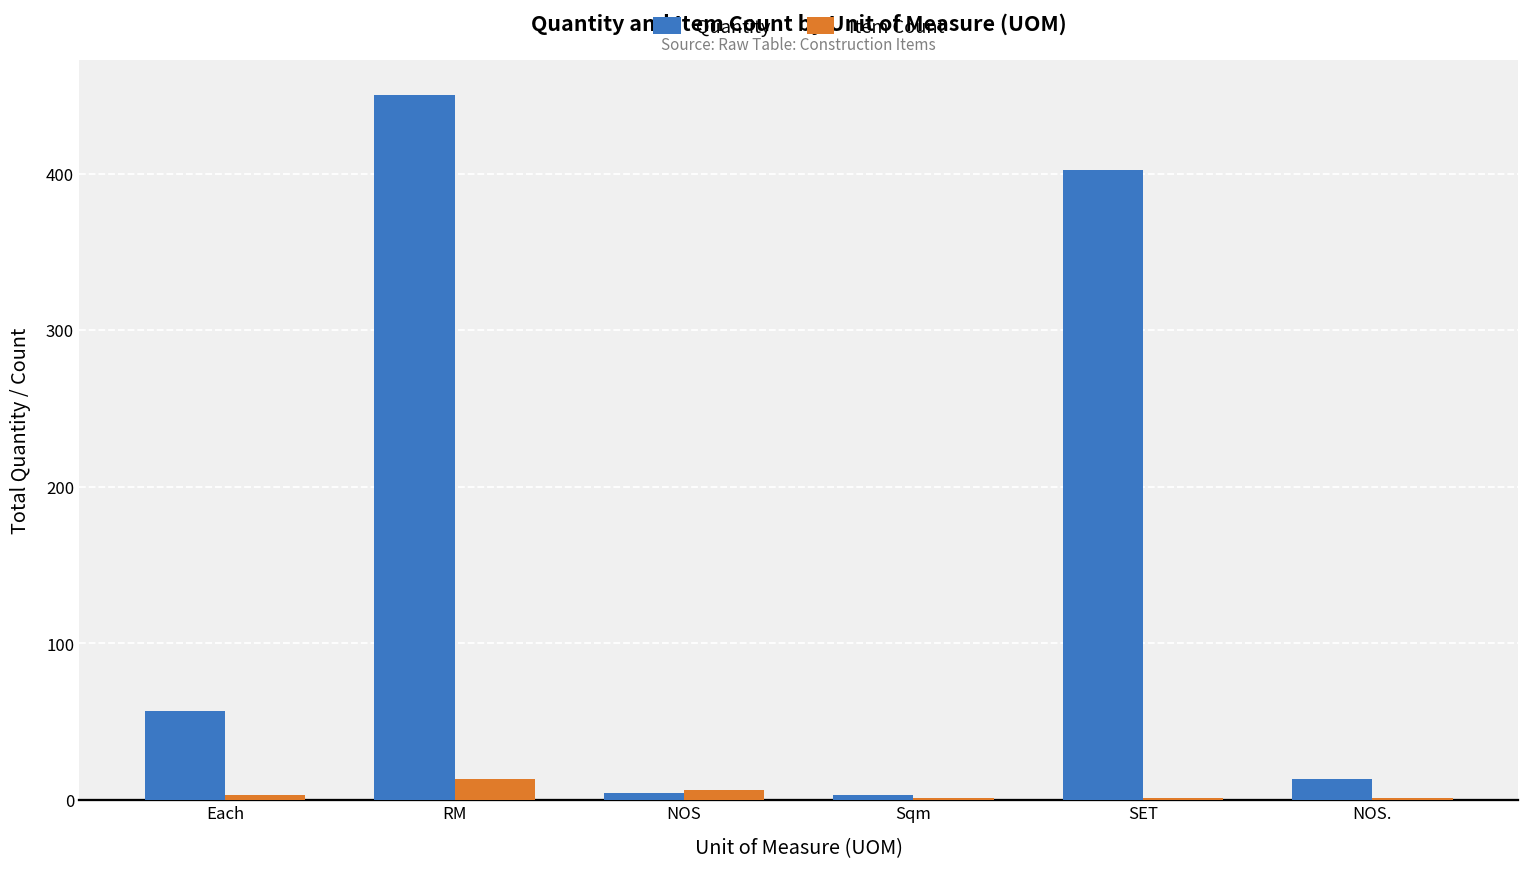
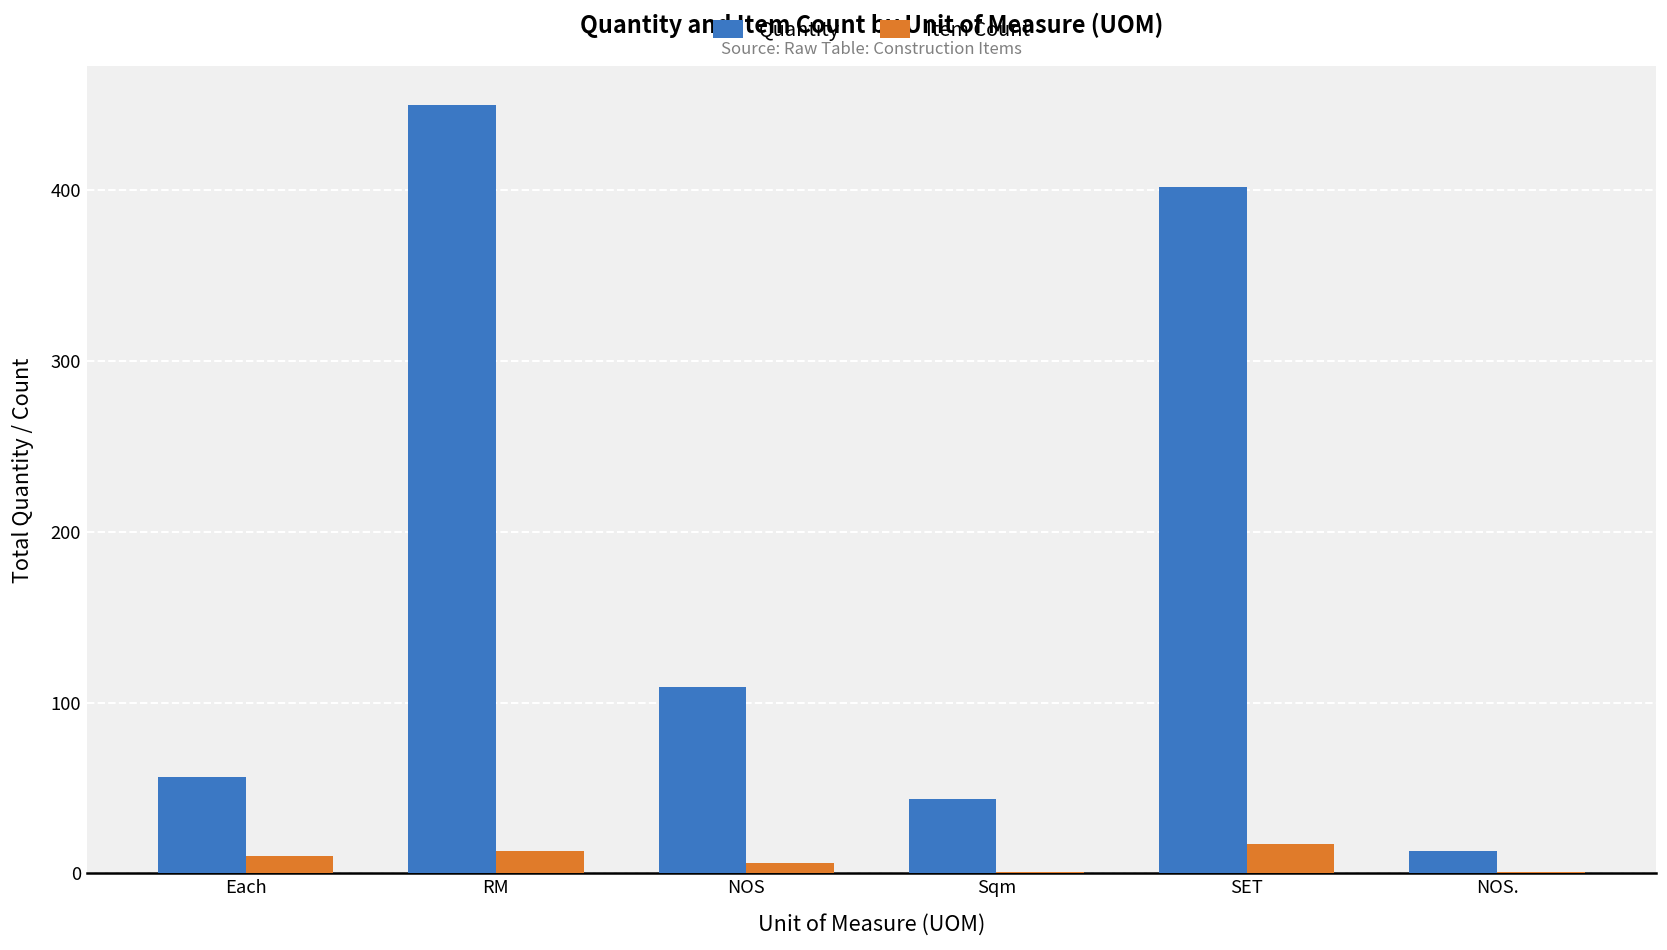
  {
    "Quantity": {
      "Each": 56,
      "RM": 450,
-     "NOS": 4,
-     "Sqm": 3,
+     "NOS": 109,
+     "Sqm": 44,
      "SET": 402,
      "NOS.": 13
    },
    "Item Count": {
-     "Each": 3,
+     "Each": 10,
      "RM": 13,
      "NOS": 6,
-     "SET": 1
+     "SET": 17
    }
  }
